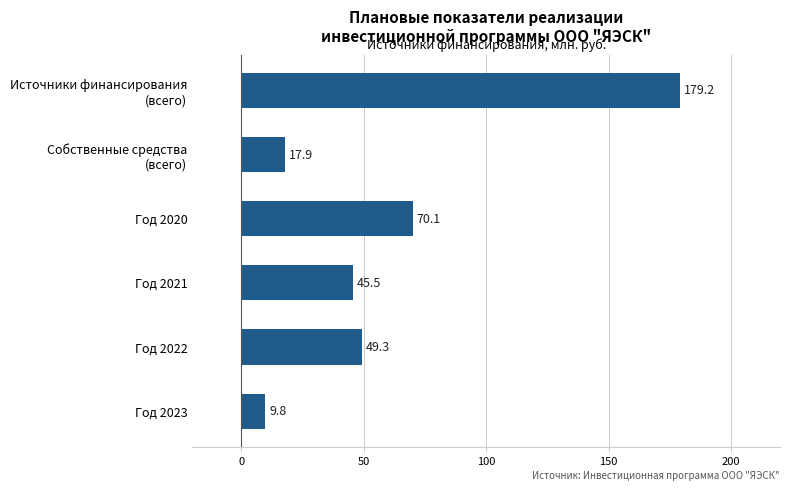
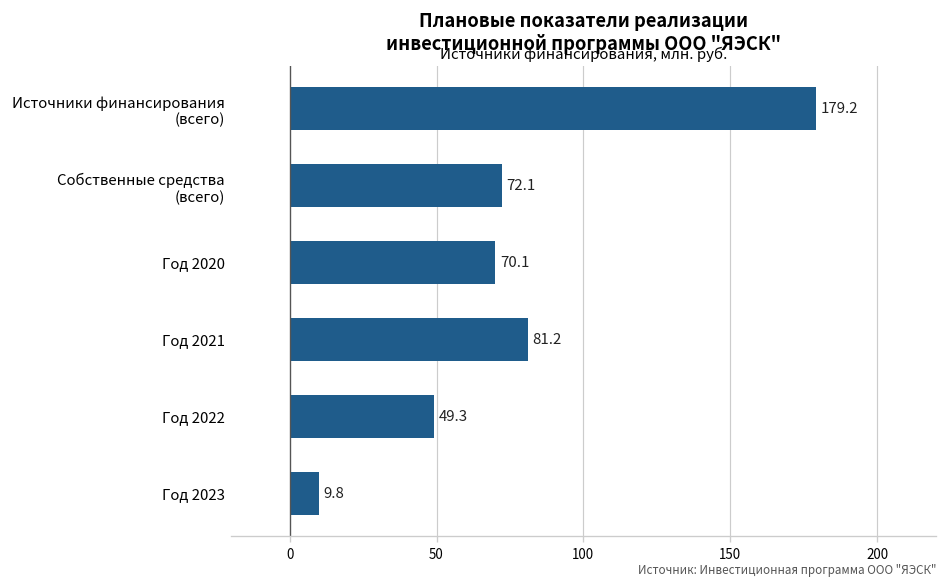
  {
    "Источники финансирования (всего)": 179.2,
-   "Собственные средства (всего)": 17.9,
+   "Собственные средства (всего)": 72.1,
    "Год 2020": 70.1,
-   "Год 2021": 45.5,
+   "Год 2021": 81.2,
    "Год 2022": 49.3,
    "Год 2023": 9.8
  }
